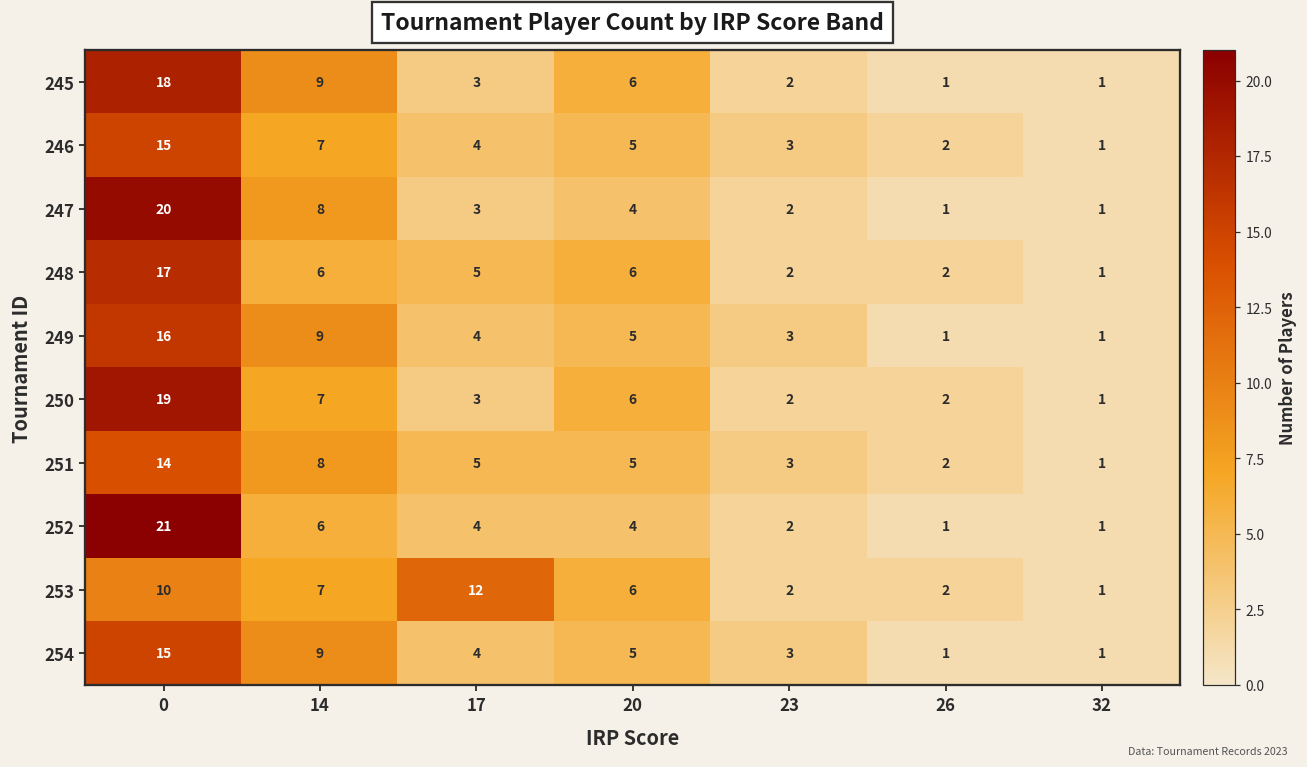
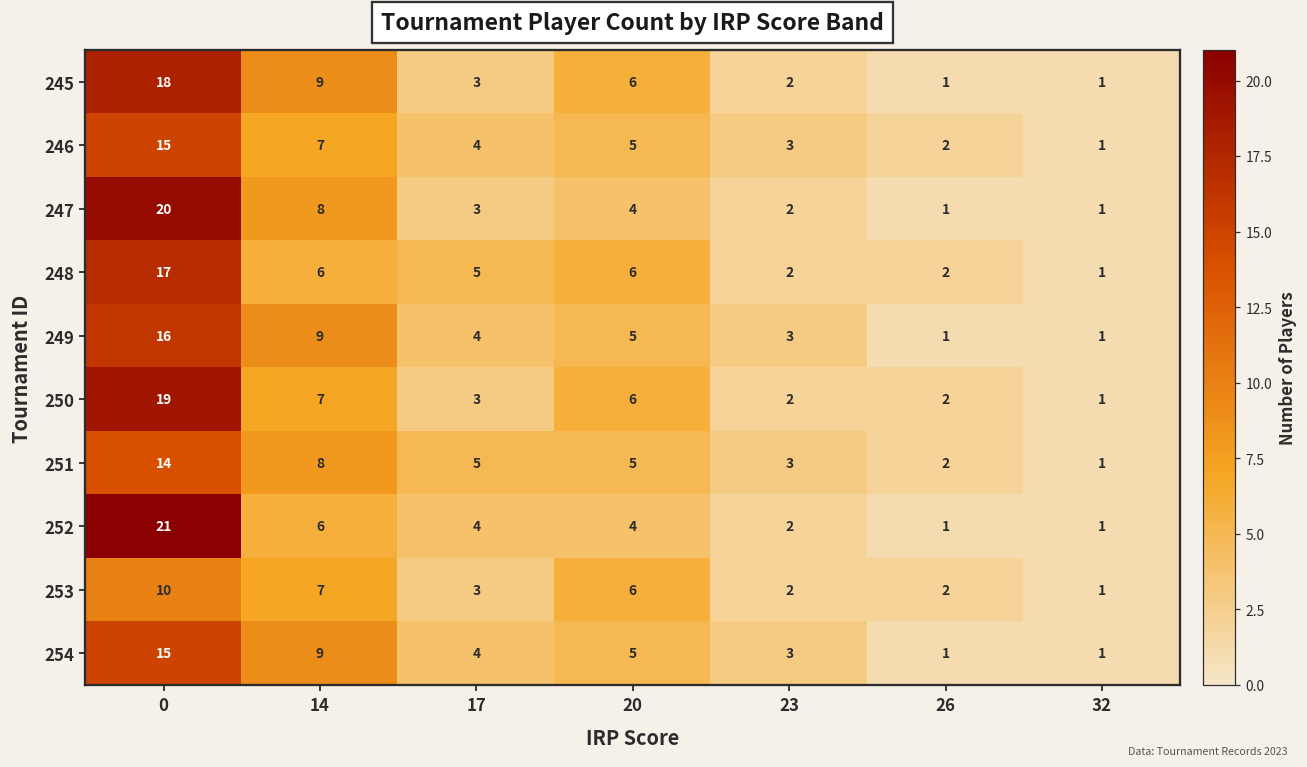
  {
    "245": {
      "0": 18,
      "14": 9,
      "17": 3,
      "20": 6,
      "23": 2,
      "26": 1,
      "32": 1
    },
    "246": {
      "0": 15,
      "14": 7,
      "17": 4,
      "20": 5,
      "23": 3,
      "26": 2,
      "32": 1
    },
    "247": {
      "0": 20,
      "14": 8,
      "17": 3,
      "20": 4,
      "23": 2,
      "26": 1,
      "32": 1
    },
    "248": {
      "0": 17,
      "14": 6,
      "17": 5,
      "20": 6,
      "23": 2,
      "26": 2,
      "32": 1
    },
    "249": {
      "0": 16,
      "14": 9,
      "17": 4,
      "20": 5,
      "23": 3,
      "26": 1,
      "32": 1
    },
    "250": {
      "0": 19,
      "14": 7,
      "17": 3,
      "20": 6,
      "23": 2,
      "26": 2,
      "32": 1
    },
    "251": {
      "0": 14,
      "14": 8,
      "17": 5,
      "20": 5,
      "23": 3,
      "26": 2,
      "32": 1
    },
    "252": {
      "0": 21,
      "14": 6,
      "17": 4,
      "20": 4,
      "23": 2,
      "26": 1,
      "32": 1
    },
    "253": {
      "0": 10,
      "14": 7,
-     "17": 12,
+     "17": 3,
      "20": 6,
      "23": 2,
      "26": 2,
      "32": 1
    },
    "254": {
      "0": 15,
      "14": 9,
      "17": 4,
      "20": 5,
      "23": 3,
      "26": 1,
      "32": 1
    }
  }
